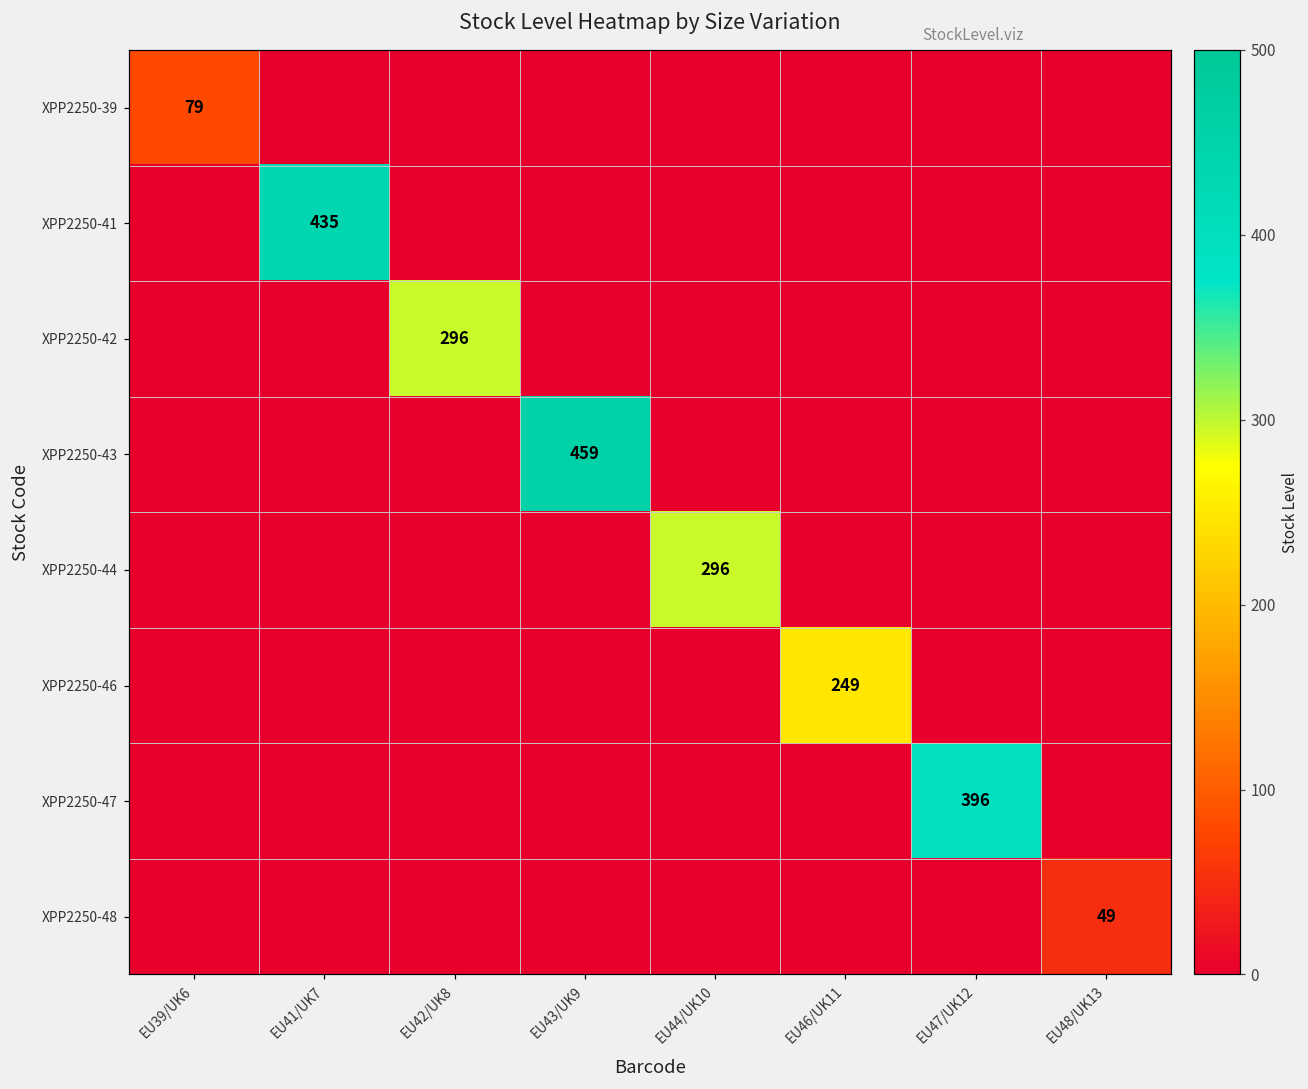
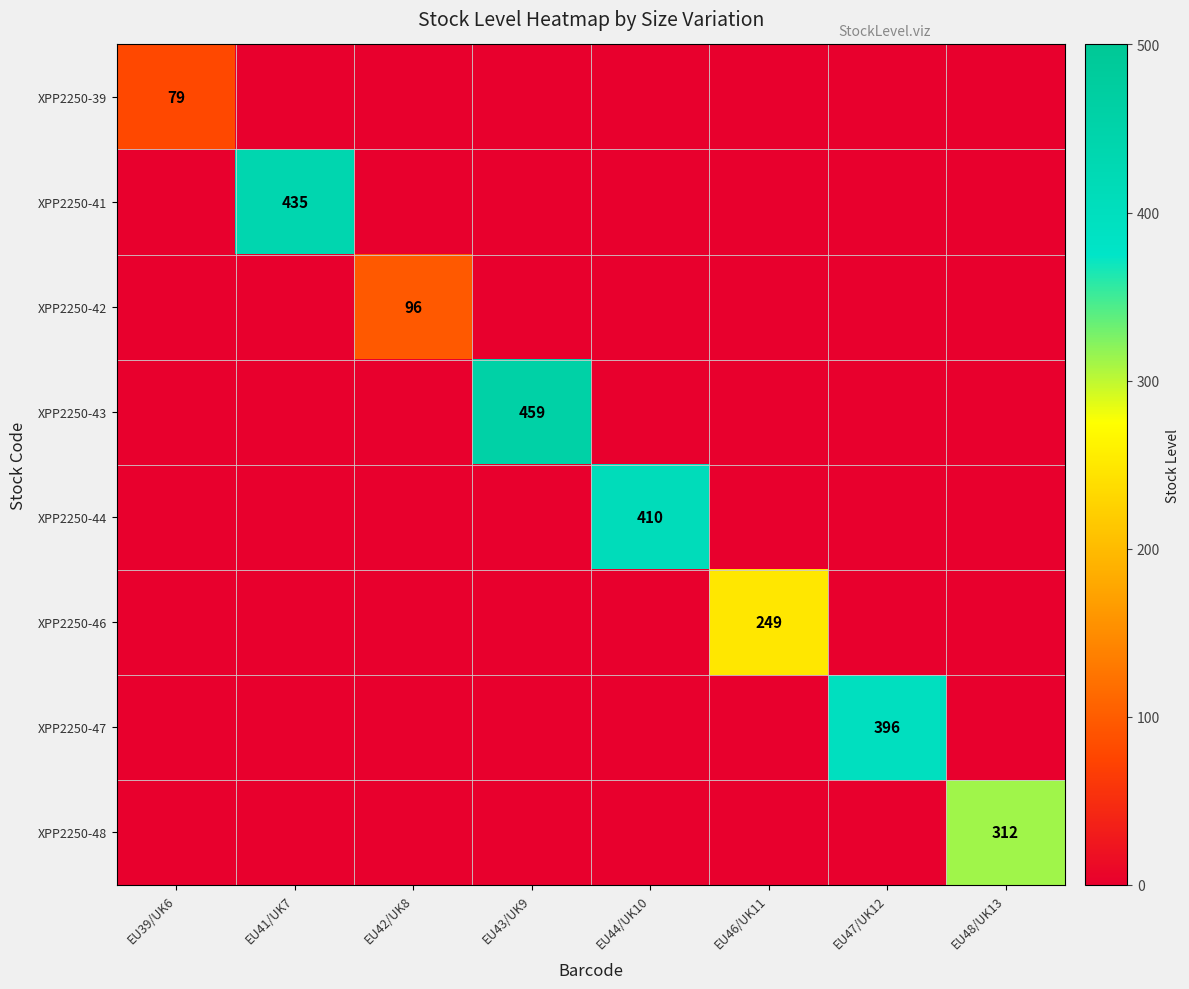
  {
    "XPP2250-39": {
      "EU39/UK6": 79
    },
    "XPP2250-41": {
      "EU41/UK7": 435
    },
    "XPP2250-42": {
-     "EU42/UK8": 296
+     "EU42/UK8": 96
    },
    "XPP2250-43": {
      "EU43/UK9": 459
    },
    "XPP2250-44": {
-     "EU44/UK10": 296
+     "EU44/UK10": 410
    },
    "XPP2250-46": {
      "EU46/UK11": 249
    },
    "XPP2250-47": {
      "EU47/UK12": 396
    },
    "XPP2250-48": {
-     "EU48/UK13": 49
+     "EU48/UK13": 312
    }
  }
